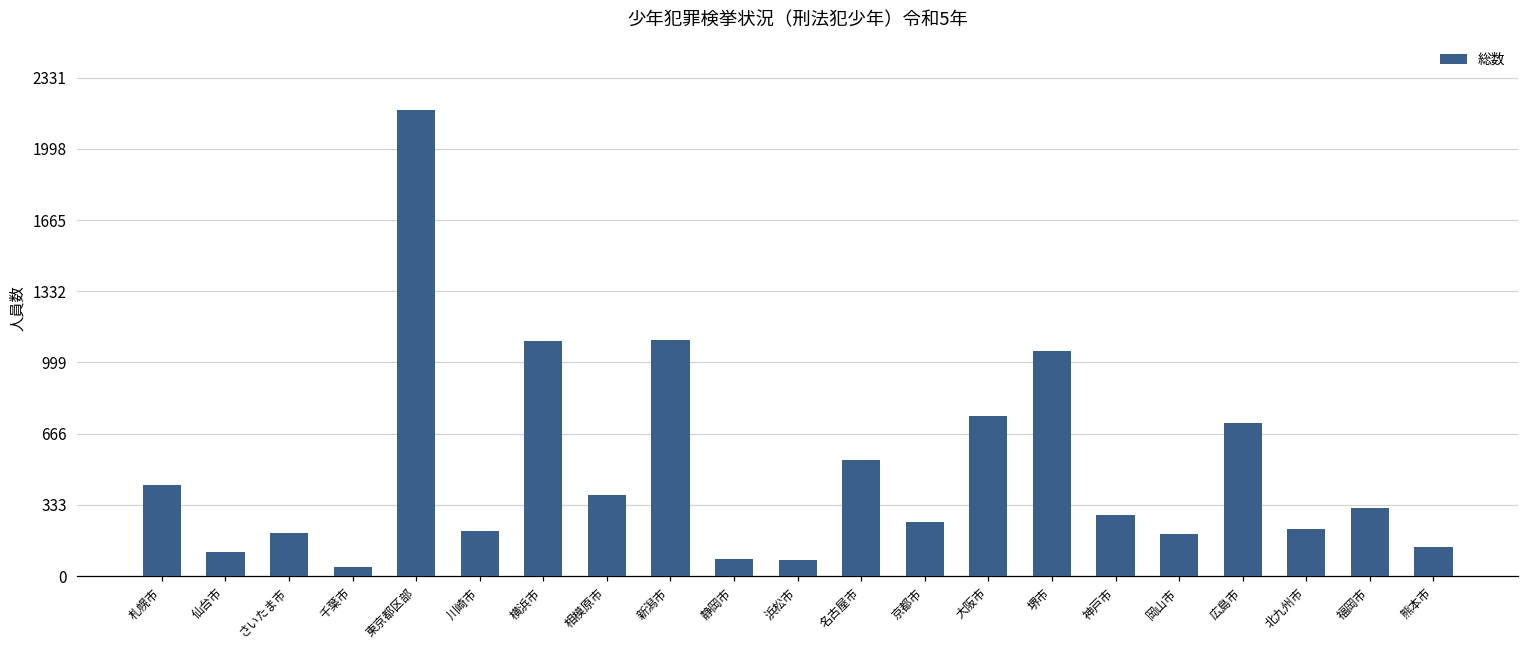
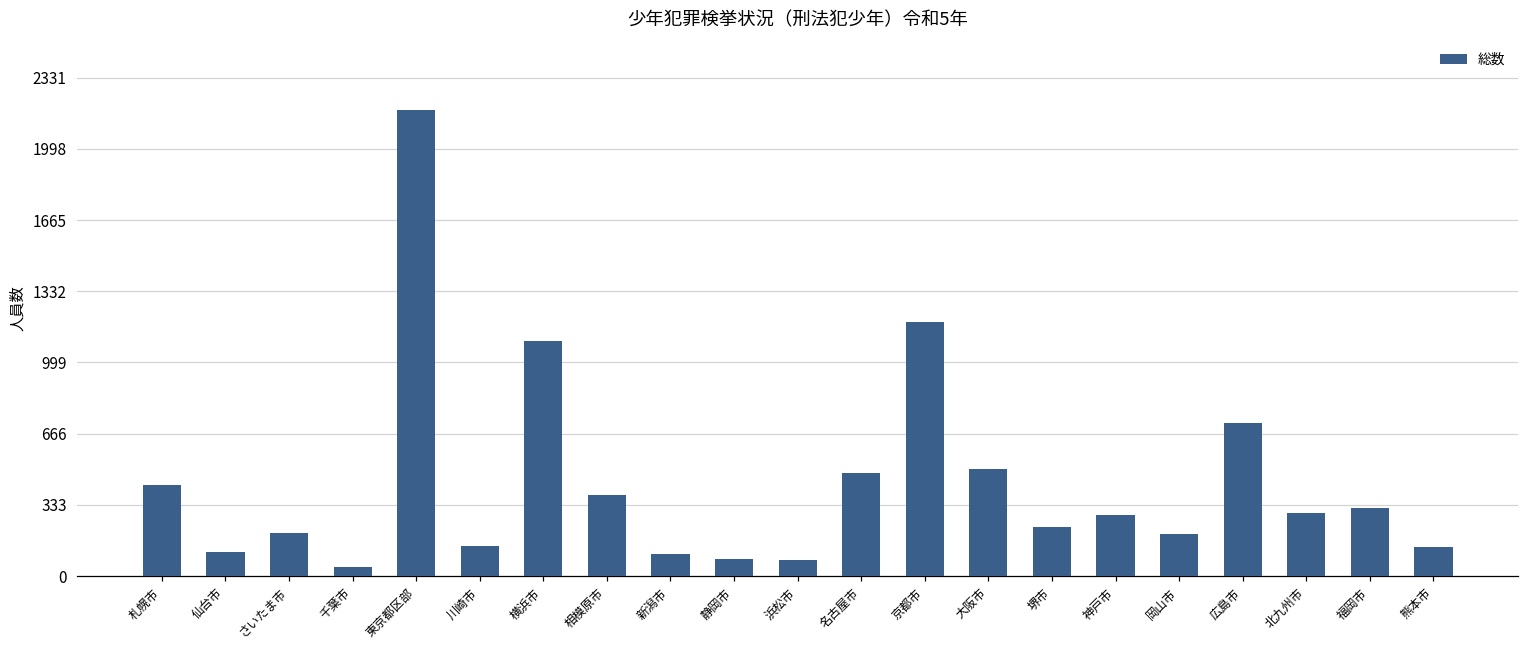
  {
    "札幌市": 420,
    "仙台市": 110,
    "さいたま市": 200,
    "千葉市": 40,
    "東京都区部": 2180,
-   "川崎市": 210,
+   "川崎市": 140,
    "横浜市": 1100,
    "相模原市": 380,
-   "新潟市": 1100,
+   "新潟市": 100,
    "静岡市": 80,
    "浜松市": 70,
-   "名古屋市": 540,
-   "京都市": 250,
-   "大阪市": 750,
-   "堺市": 1050,
+   "名古屋市": 480,
+   "京都市": 1190,
+   "大阪市": 500,
+   "堺市": 230,
    "神戸市": 290,
    "岡山市": 200,
    "広島市": 720,
-   "北九州市": 220,
+   "北九州市": 290,
    "福岡市": 320,
    "熊本市": 130
  }
